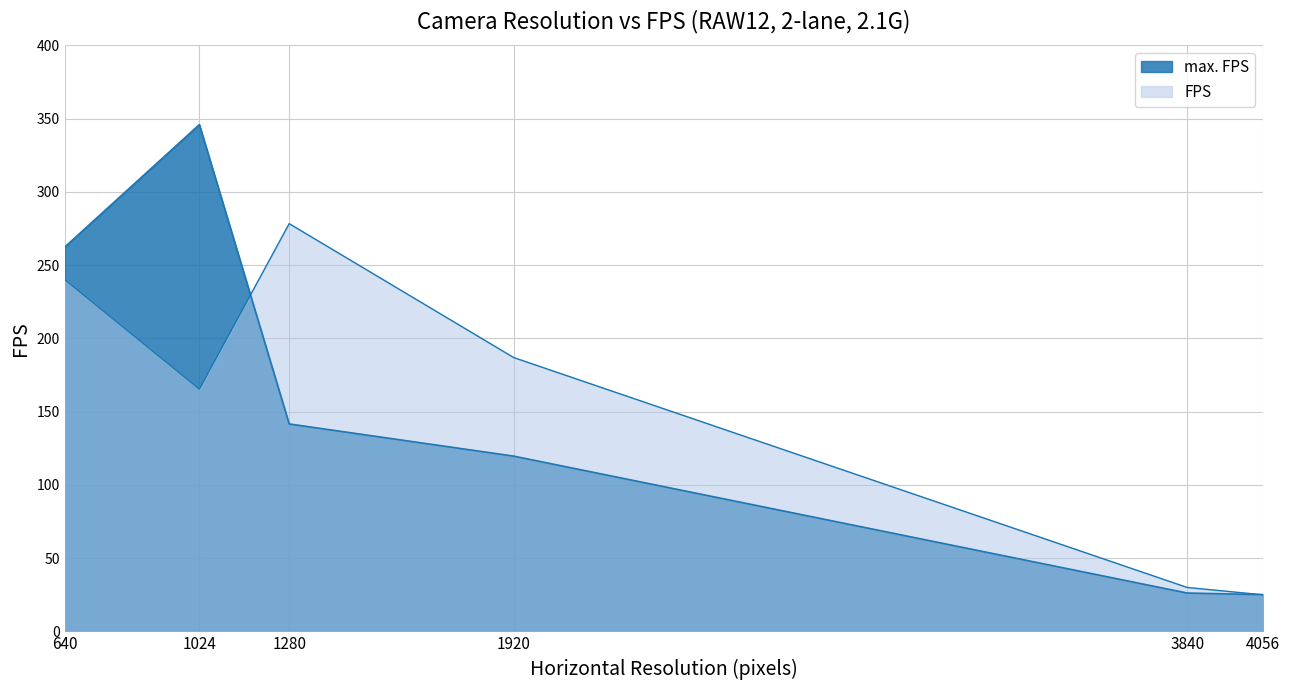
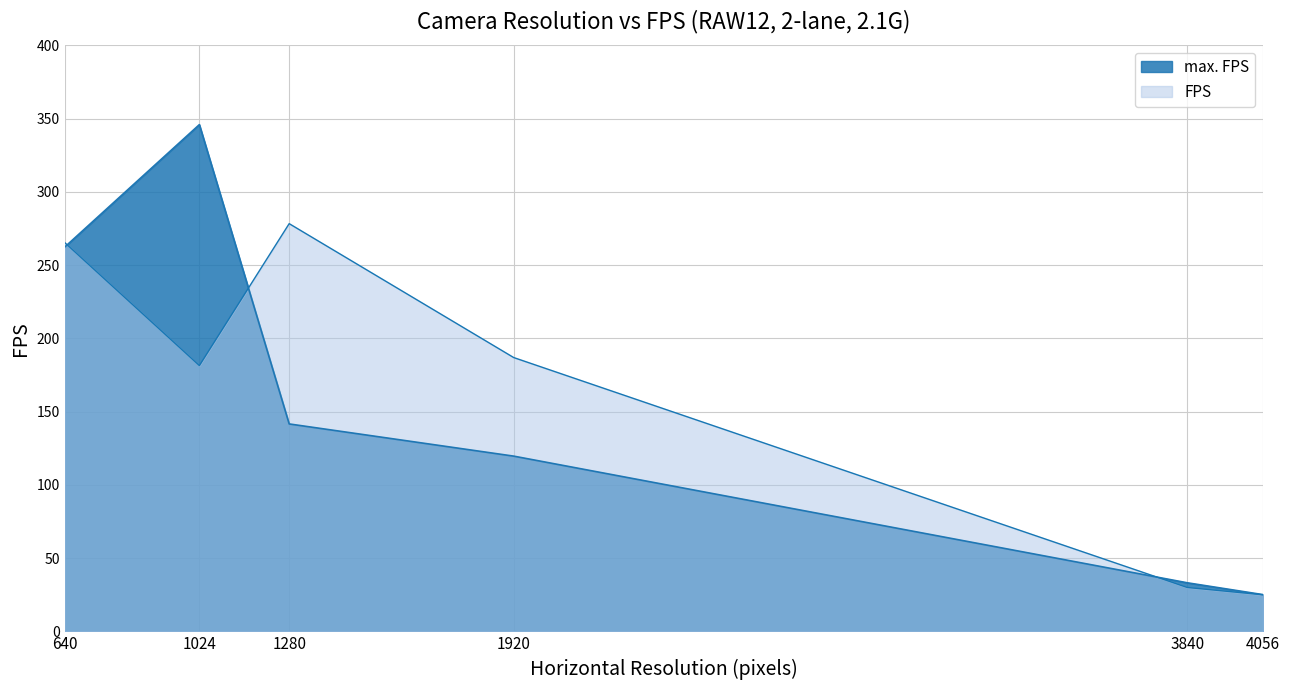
  {
    "max. FPS": {
      "640": 262,
      "1024": 346,
      "1280": 142,
      "1920": 120,
-     "3840": 26
+     "3840": 33
    },
    "FPS": {
-     "640": 240,
-     "1024": 165,
+     "640": 265,
+     "1024": 181,
      "1280": 278,
      "1920": 187,
      "3840": 30
    }
  }
